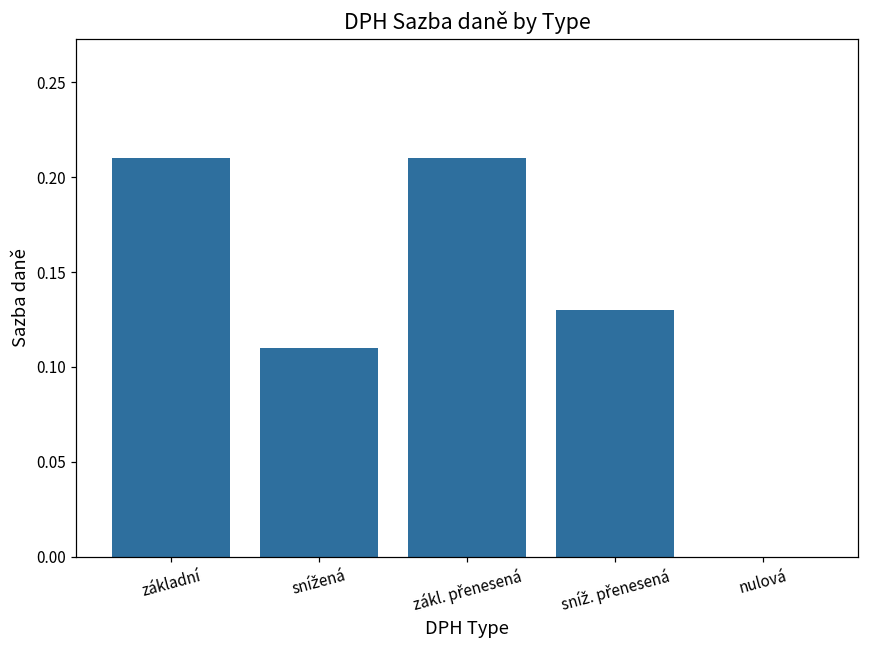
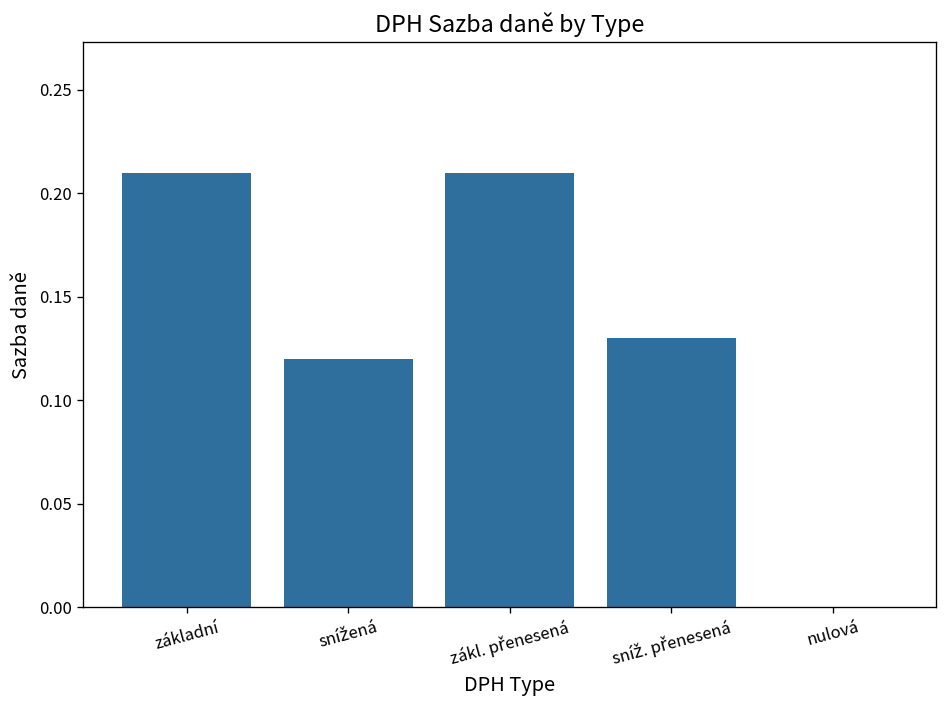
  {
    "základní": 0.21,
-   "snížená": 0.11,
+   "snížená": 0.12,
    "zákl. přenesená": 0.21,
    "sníž. přenesená": 0.13,
    "nulová": 0.00
  }
